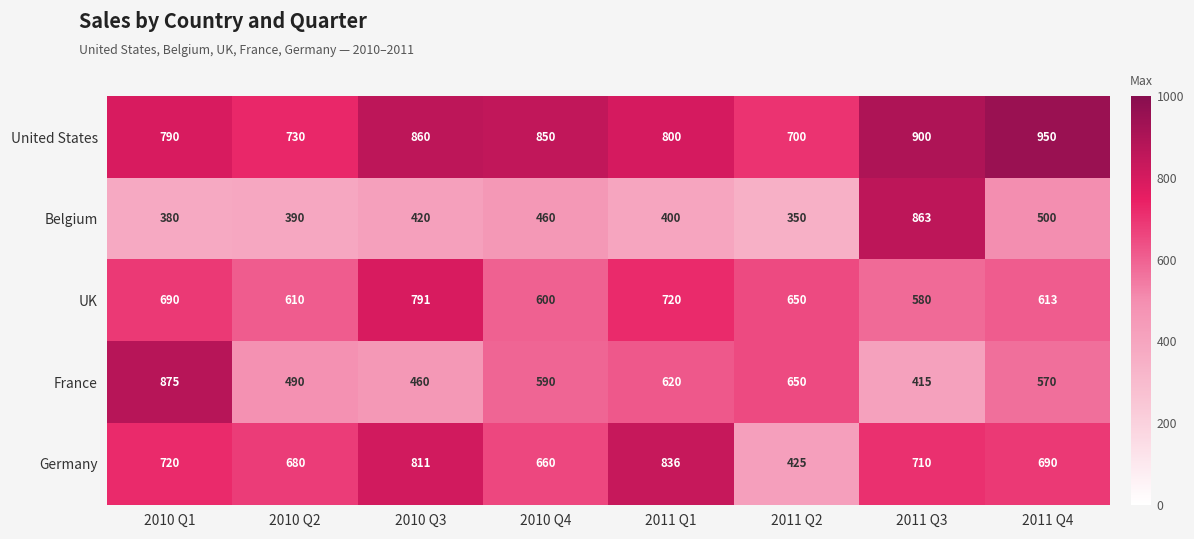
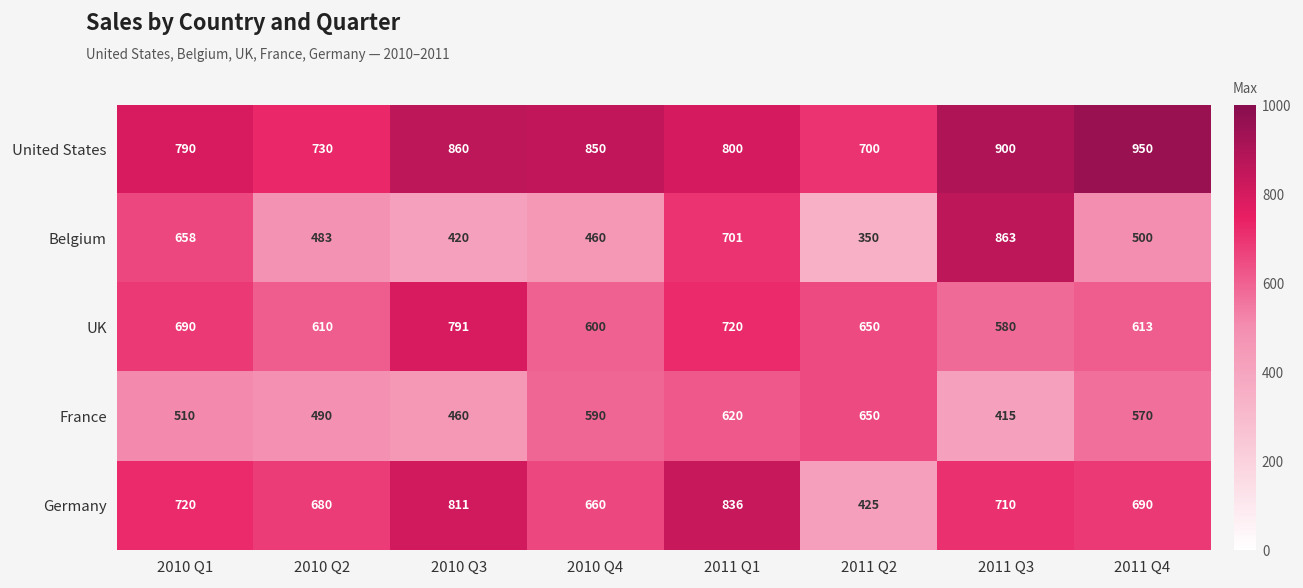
  {
    "United States": {
      "2010 Q1": 790,
      "2010 Q2": 730,
      "2010 Q3": 860,
      "2010 Q4": 850,
      "2011 Q1": 800,
      "2011 Q2": 700,
      "2011 Q3": 900,
      "2011 Q4": 950
    },
    "Belgium": {
-     "2010 Q1": 380,
-     "2010 Q2": 390,
+     "2010 Q1": 658,
+     "2010 Q2": 483,
      "2010 Q3": 420,
      "2010 Q4": 460,
-     "2011 Q1": 400,
+     "2011 Q1": 701,
      "2011 Q2": 350,
      "2011 Q3": 863,
      "2011 Q4": 500
    },
    "UK": {
      "2010 Q1": 690,
      "2010 Q2": 610,
      "2010 Q3": 791,
      "2010 Q4": 600,
      "2011 Q1": 720,
      "2011 Q2": 650,
      "2011 Q3": 580,
      "2011 Q4": 613
    },
    "France": {
-     "2010 Q1": 875,
+     "2010 Q1": 510,
      "2010 Q2": 490,
      "2010 Q3": 460,
      "2010 Q4": 590,
      "2011 Q1": 620,
      "2011 Q2": 650,
      "2011 Q3": 415,
      "2011 Q4": 570
    },
    "Germany": {
      "2010 Q1": 720,
      "2010 Q2": 680,
      "2010 Q3": 811,
      "2010 Q4": 660,
      "2011 Q1": 836,
      "2011 Q2": 425,
      "2011 Q3": 710,
      "2011 Q4": 690
    }
  }
